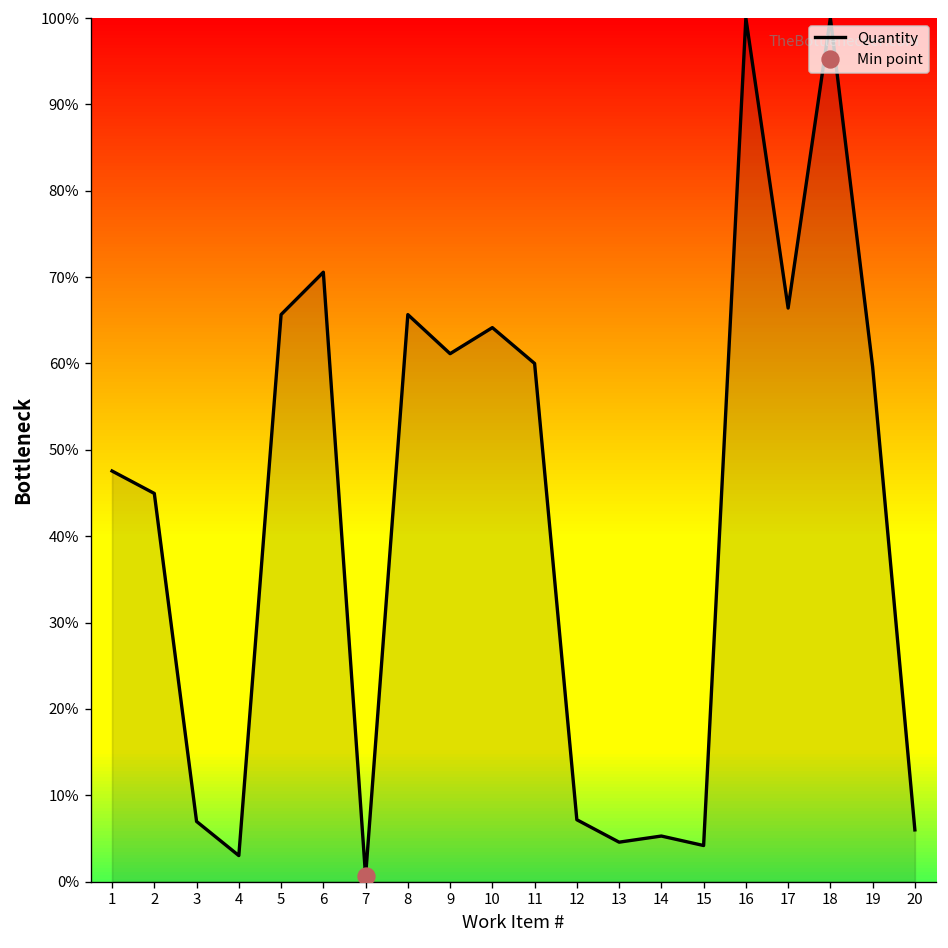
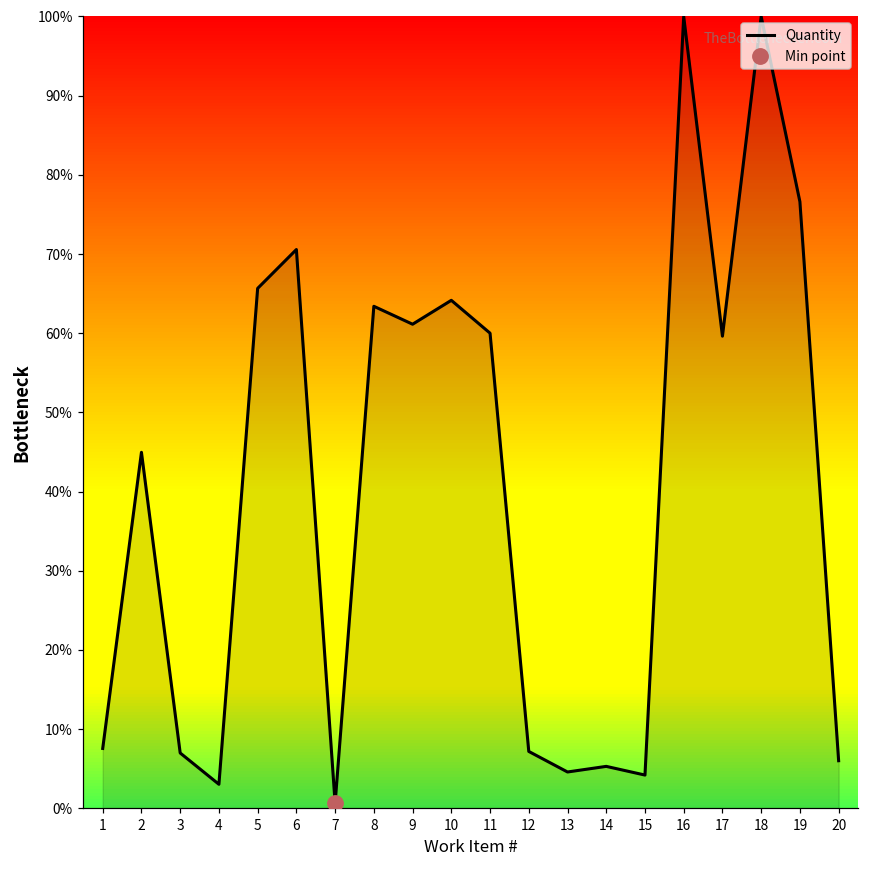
  {
    "Quantity": {
-     "1": "48%",
+     "1": "8%",
      "2": "45%",
      "3": "7%",
      "4": "3%",
      "5": "66%",
      "6": "71%",
-     "8": "66%",
+     "8": "63%",
      "9": "61%",
      "10": "64%",
      "11": "60%",
      "12": "7%",
      "13": "5%",
      "14": "5%",
      "15": "4%",
      "16": "100%",
-     "17": "66%",
+     "17": "60%",
      "18": "100%",
-     "19": "60%",
+     "19": "77%",
      "20": "6%"
    }
  }
